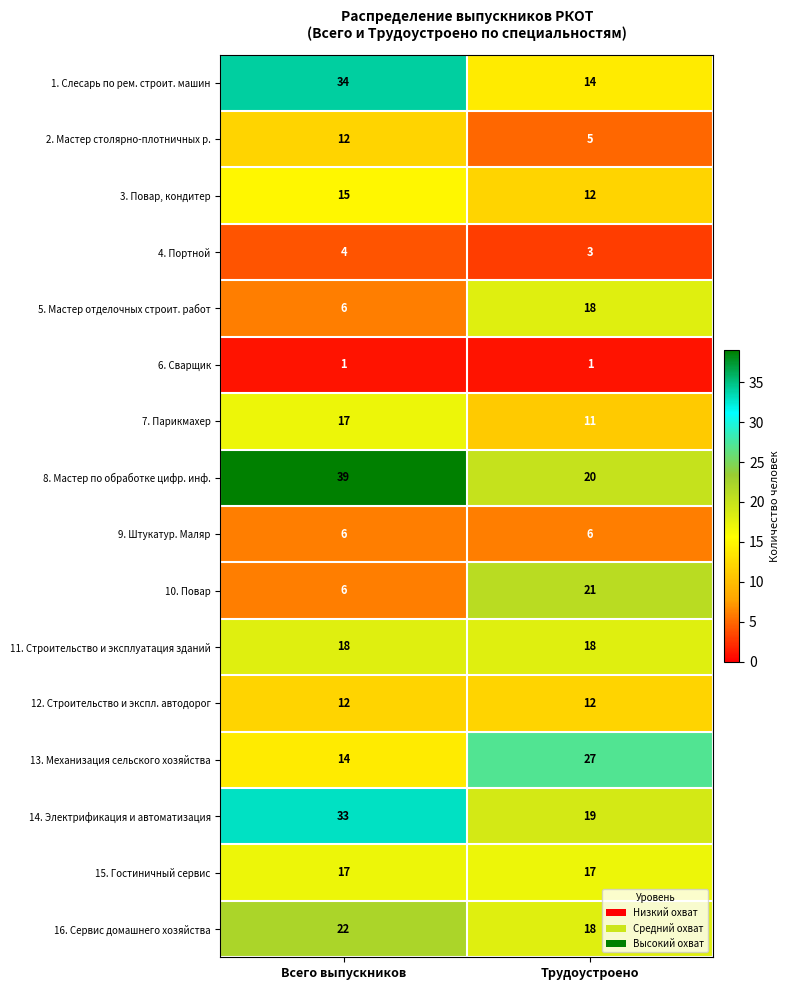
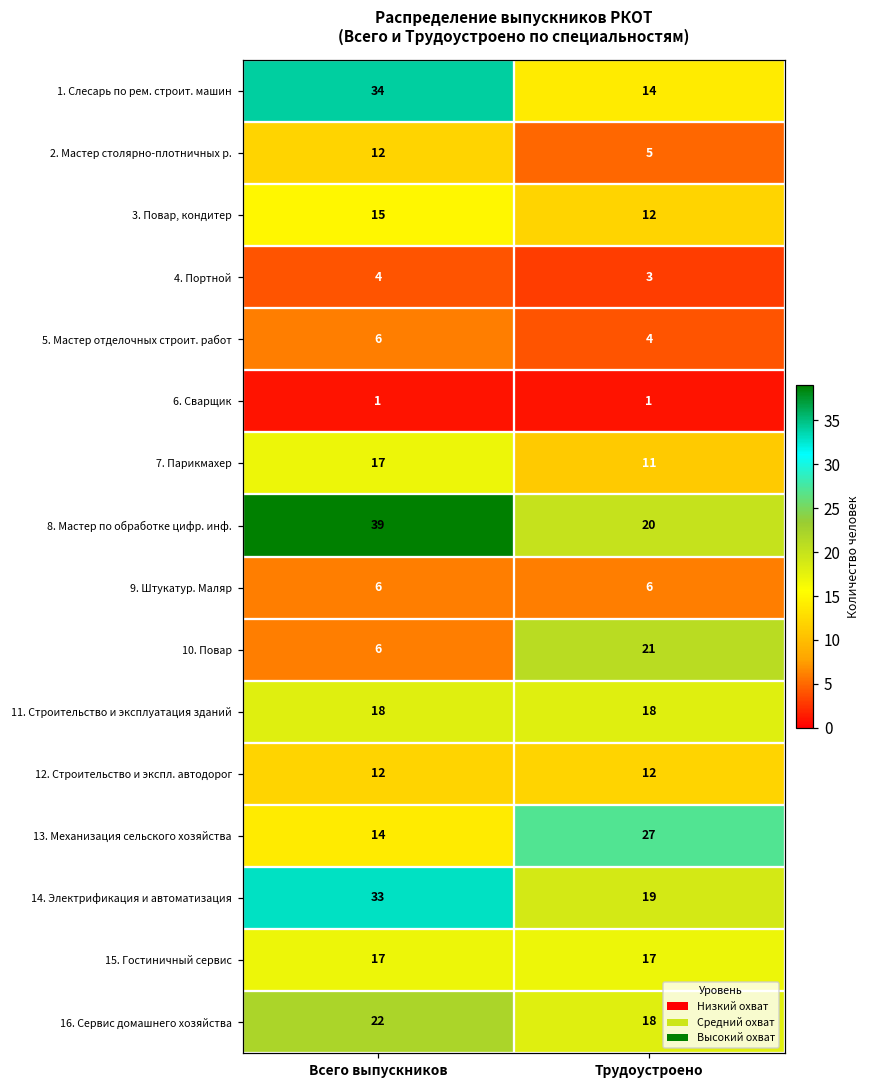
  {
    "1. Слесарь по рем. строит. машин": {
      "Всего выпускников": 34,
      "Трудоустроено": 14
    },
    "2. Мастер столярно-плотничных р.": {
      "Всего выпускников": 12,
      "Трудоустроено": 5
    },
    "3. Повар, кондитер": {
      "Всего выпускников": 15,
      "Трудоустроено": 12
    },
    "4. Портной": {
      "Всего выпускников": 4,
      "Трудоустроено": 3
    },
    "5. Мастер отделочных строит. работ": {
      "Всего выпускников": 6,
-     "Трудоустроено": 18
+     "Трудоустроено": 4
    },
    "6. Сварщик": {
      "Всего выпускников": 1,
      "Трудоустроено": 1
    },
    "7. Парикмахер": {
      "Всего выпускников": 17,
      "Трудоустроено": 11
    },
    "8. Мастер по обработке цифр. инф.": {
      "Всего выпускников": 39,
      "Трудоустроено": 20
    },
    "9. Штукатур. Маляр": {
      "Всего выпускников": 6,
      "Трудоустроено": 6
    },
    "10. Повар": {
      "Всего выпускников": 6,
      "Трудоустроено": 21
    },
    "11. Строительство и эксплуатация зданий": {
      "Всего выпускников": 18,
      "Трудоустроено": 18
    },
    "12. Строительство и экспл. автодорог": {
      "Всего выпускников": 12,
      "Трудоустроено": 12
    },
    "13. Механизация сельского хозяйства": {
      "Всего выпускников": 14,
      "Трудоустроено": 27
    },
    "14. Электрификация и автоматизация": {
      "Всего выпускников": 33,
      "Трудоустроено": 19
    },
    "15. Гостиничный сервис": {
      "Всего выпускников": 17,
      "Трудоустроено": 17
    },
    "16. Сервис домашнего хозяйства": {
      "Всего выпускников": 22,
      "Трудоустроено": 18
    }
  }
